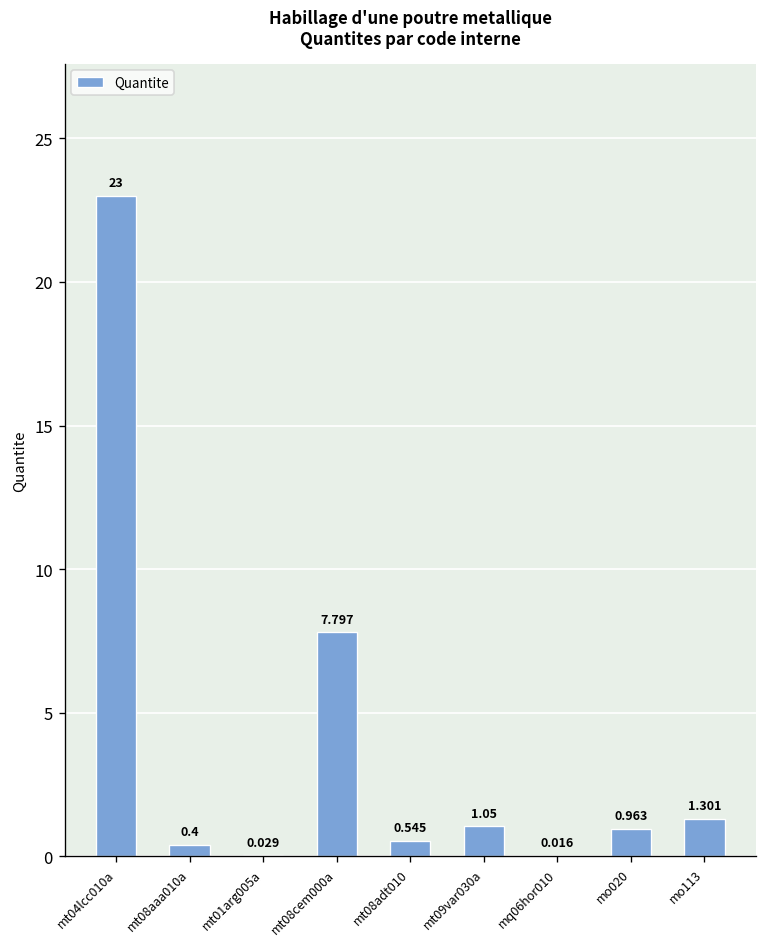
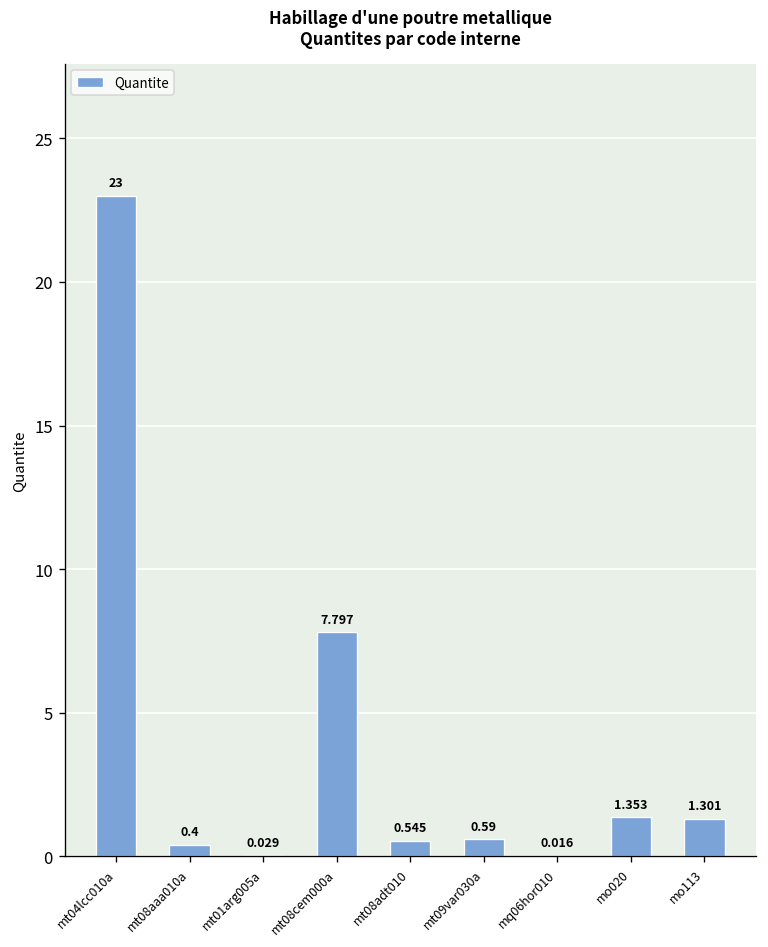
  {
    "mt04lcc010a": 23,
    "mt08aaa010a": 0.4,
    "mt01arg005a": 0.029,
    "mt08cem000a": 7.797,
    "mt08adt010": 0.545,
-   "mt09var030a": 1.05,
+   "mt09var030a": 0.59,
    "mq06hor010": 0.016,
-   "mo020": 0.963,
+   "mo020": 1.353,
    "mo113": 1.301
  }
